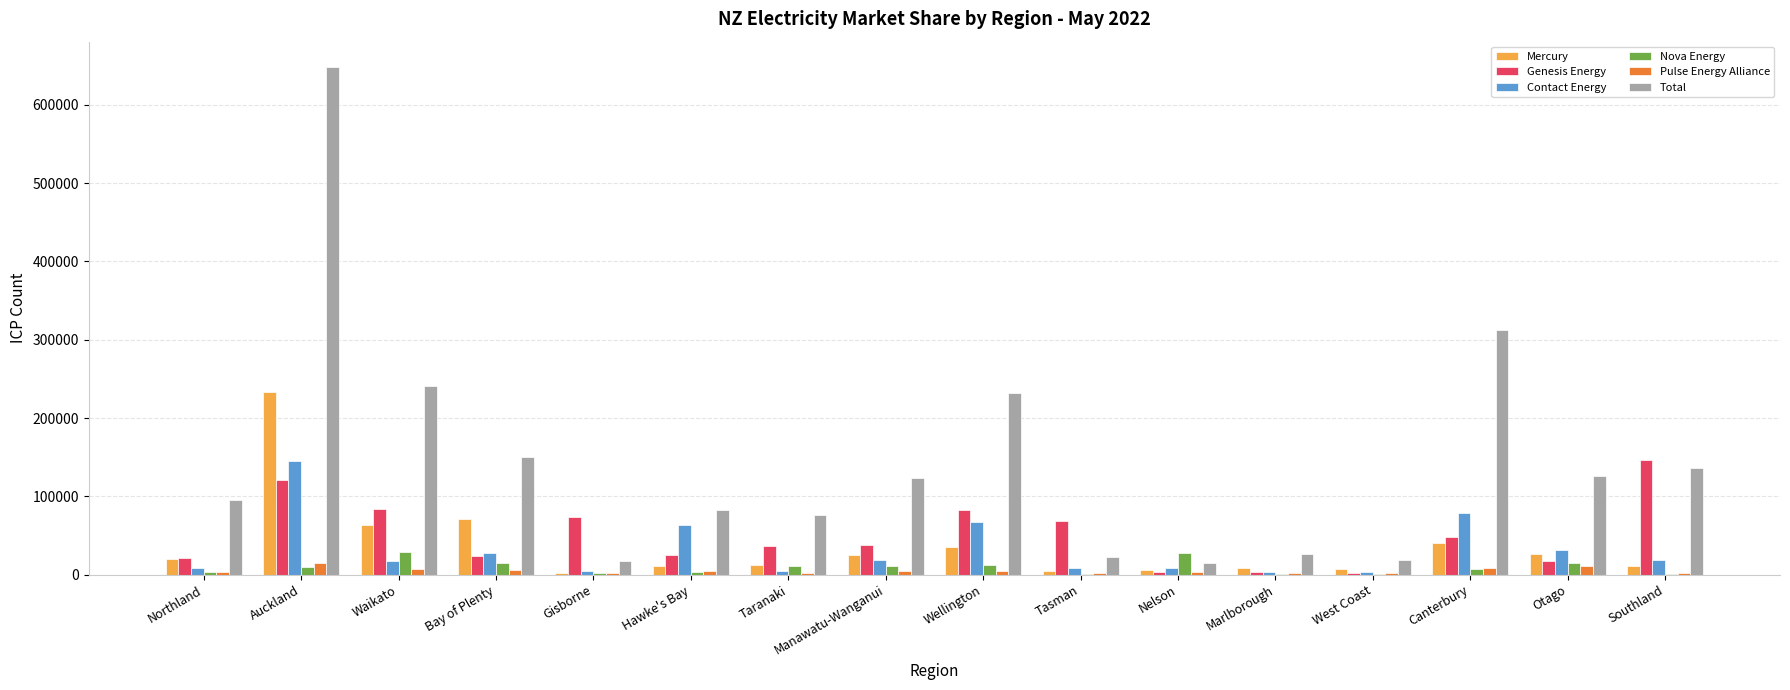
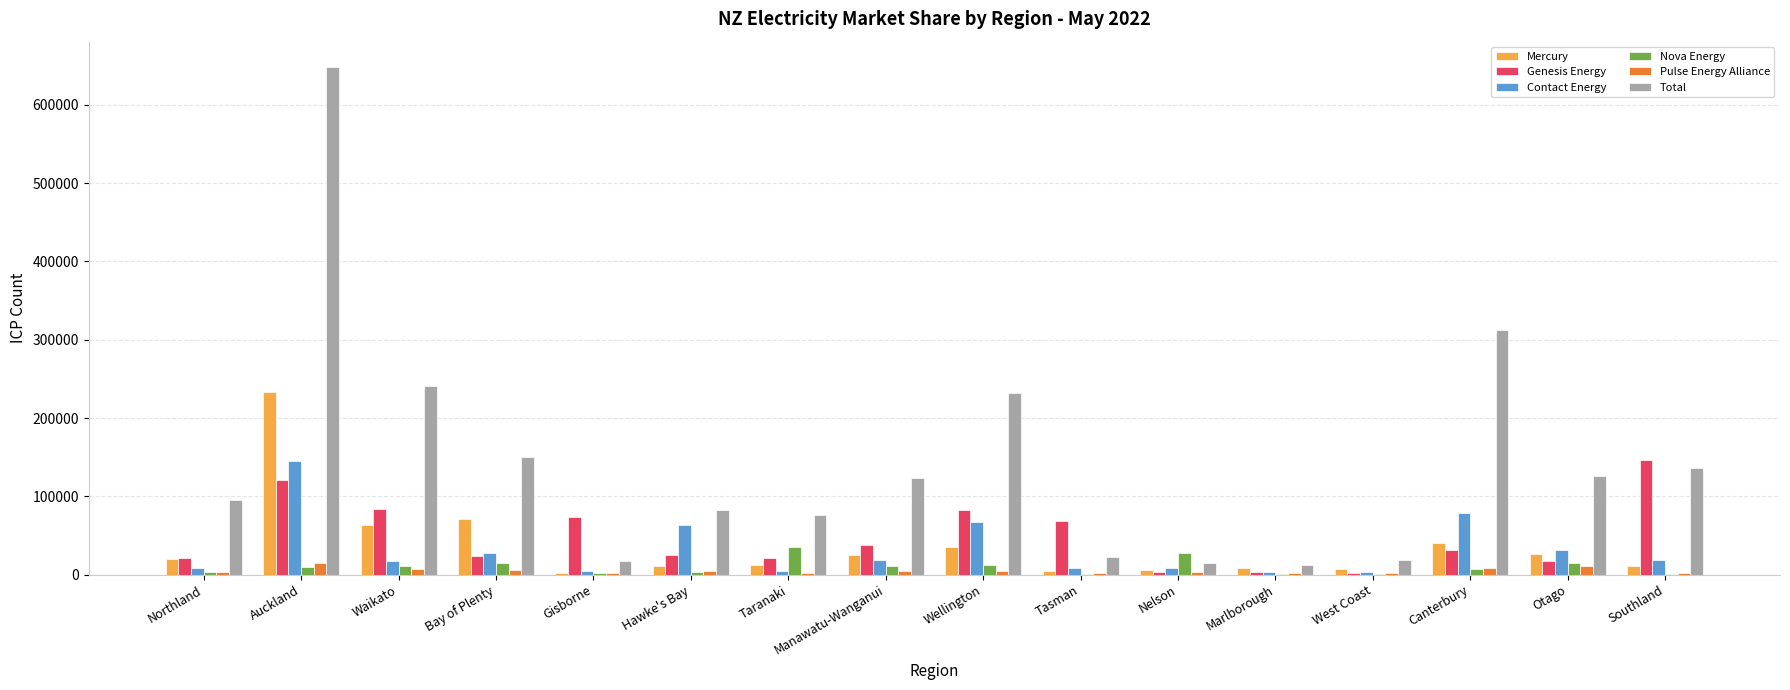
  {
    "Genesis Energy": {
      "Northland": 20000,
      "Auckland": 120000,
      "Waikato": 80000,
      "Bay of Plenty": 20000,
      "Gisborne": 70000,
      "Hawke's Bay": 20000,
-     "Taranaki": 40000,
+     "Taranaki": 20000,
      "Manawatu-Wanganui": 40000,
      "Wellington": 80000,
      "Tasman": 70000,
-     "Canterbury": 50000,
+     "Canterbury": 30000,
      "Otago": 20000,
      "Southland": 150000
    },
    "Contact Energy": {
      "Northland": 10000,
      "Auckland": 150000,
      "Waikato": 20000,
      "Bay of Plenty": 30000,
      "Gisborne": 10000,
      "Hawke's Bay": 60000,
      "Taranaki": 10000,
      "Manawatu-Wanganui": 20000,
      "Wellington": 70000,
      "Tasman": 10000,
      "Nelson": 10000,
      "Marlborough": 0,
      "West Coast": 0,
      "Canterbury": 80000,
      "Otago": 30000,
      "Southland": 20000
    },
    "Nova Energy": {
      "Northland": 0,
      "Auckland": 10000,
-     "Waikato": 30000,
+     "Waikato": 10000,
      "Bay of Plenty": 20000,
-     "Taranaki": 10000,
+     "Taranaki": 30000,
      "Manawatu-Wanganui": 10000,
      "Wellington": 10000,
      "Nelson": 30000,
      "Canterbury": 10000,
      "Otago": 20000
    },
    "Total": {
      "Northland": 100000,
      "Auckland": 650000,
      "Waikato": 240000,
      "Bay of Plenty": 150000,
      "Gisborne": 20000,
      "Hawke's Bay": 80000,
      "Taranaki": 80000,
      "Manawatu-Wanganui": 120000,
      "Wellington": 230000,
      "Tasman": 20000,
      "Nelson": 10000,
-     "Marlborough": 30000,
+     "Marlborough": 10000,
      "West Coast": 20000,
      "Canterbury": 310000,
      "Otago": 130000,
      "Southland": 140000
    }
  }
